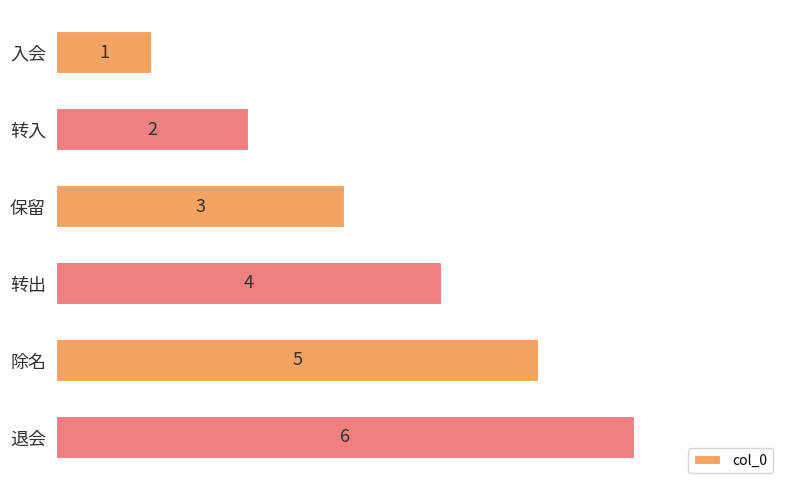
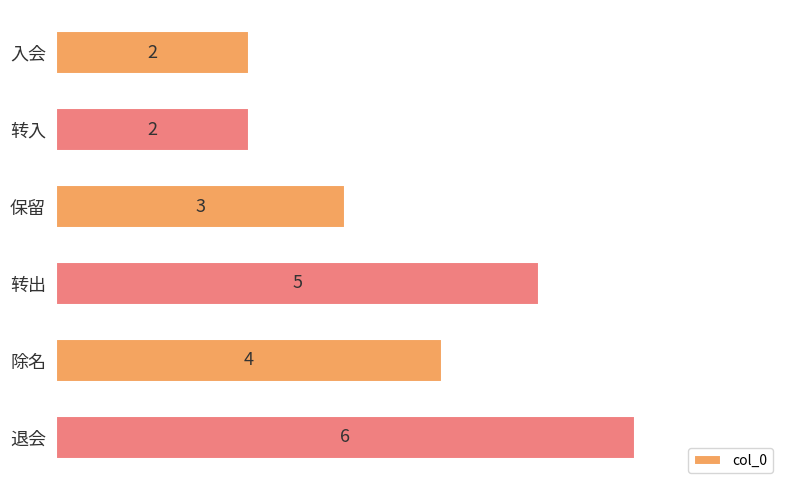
  {
-   "入会": 1,
+   "入会": 2,
    "转入": 2,
    "保留": 3,
-   "转出": 4,
-   "除名": 5,
+   "转出": 5,
+   "除名": 4,
    "退会": 6
  }
